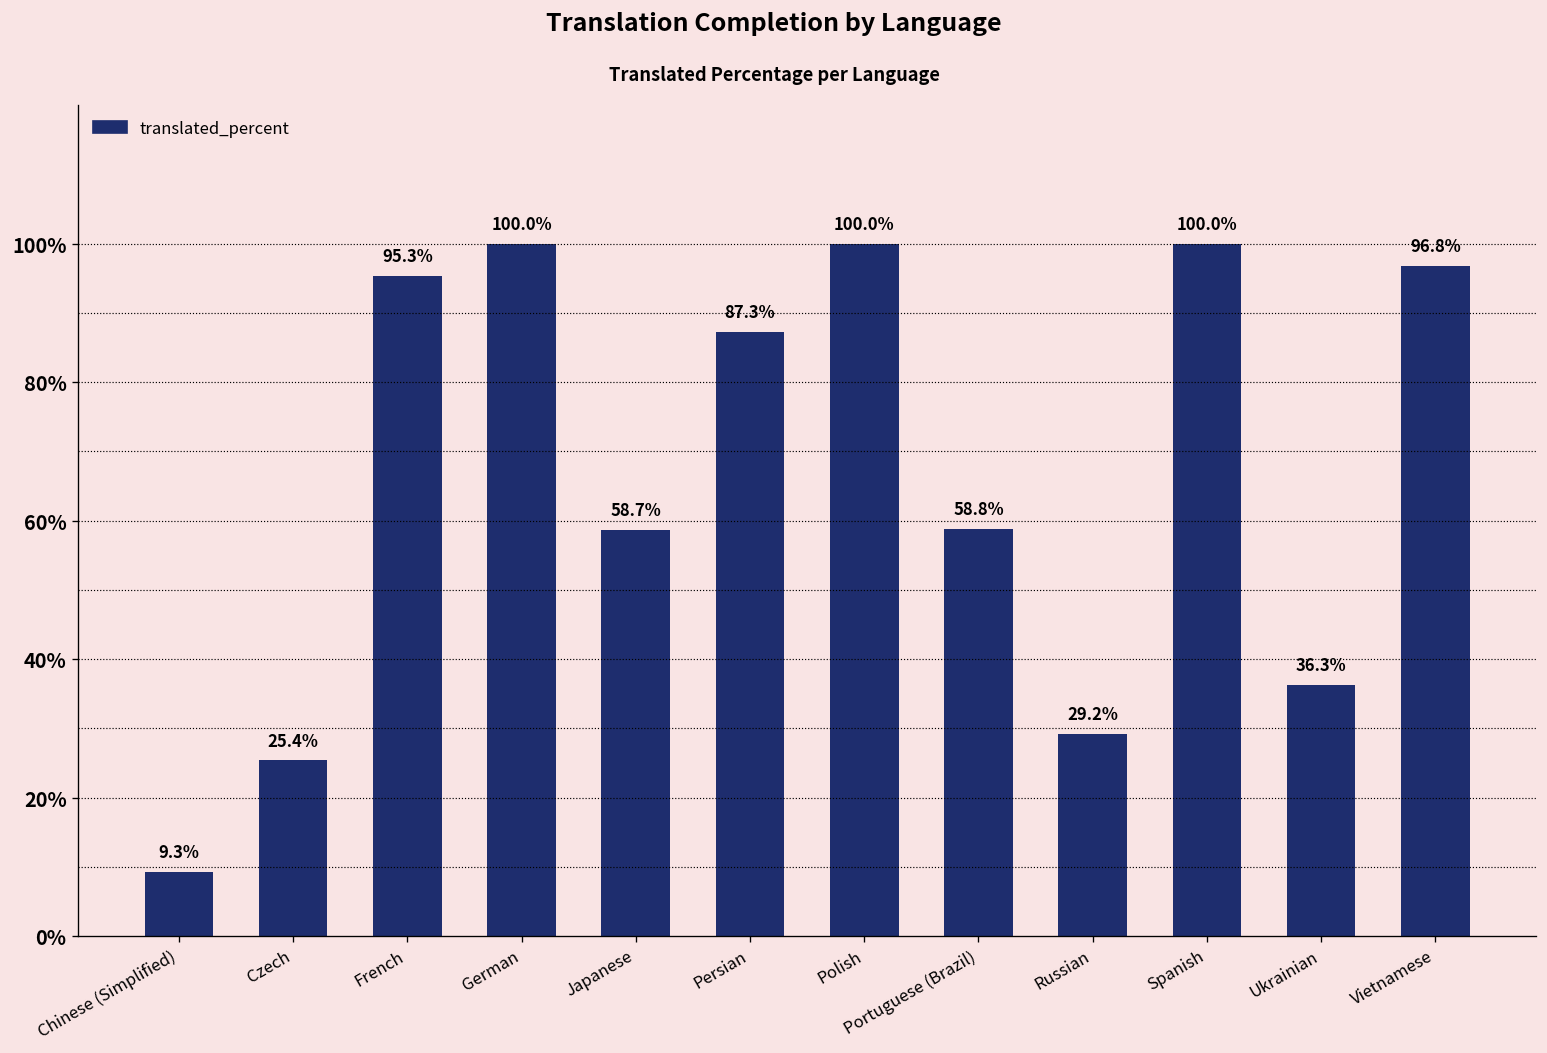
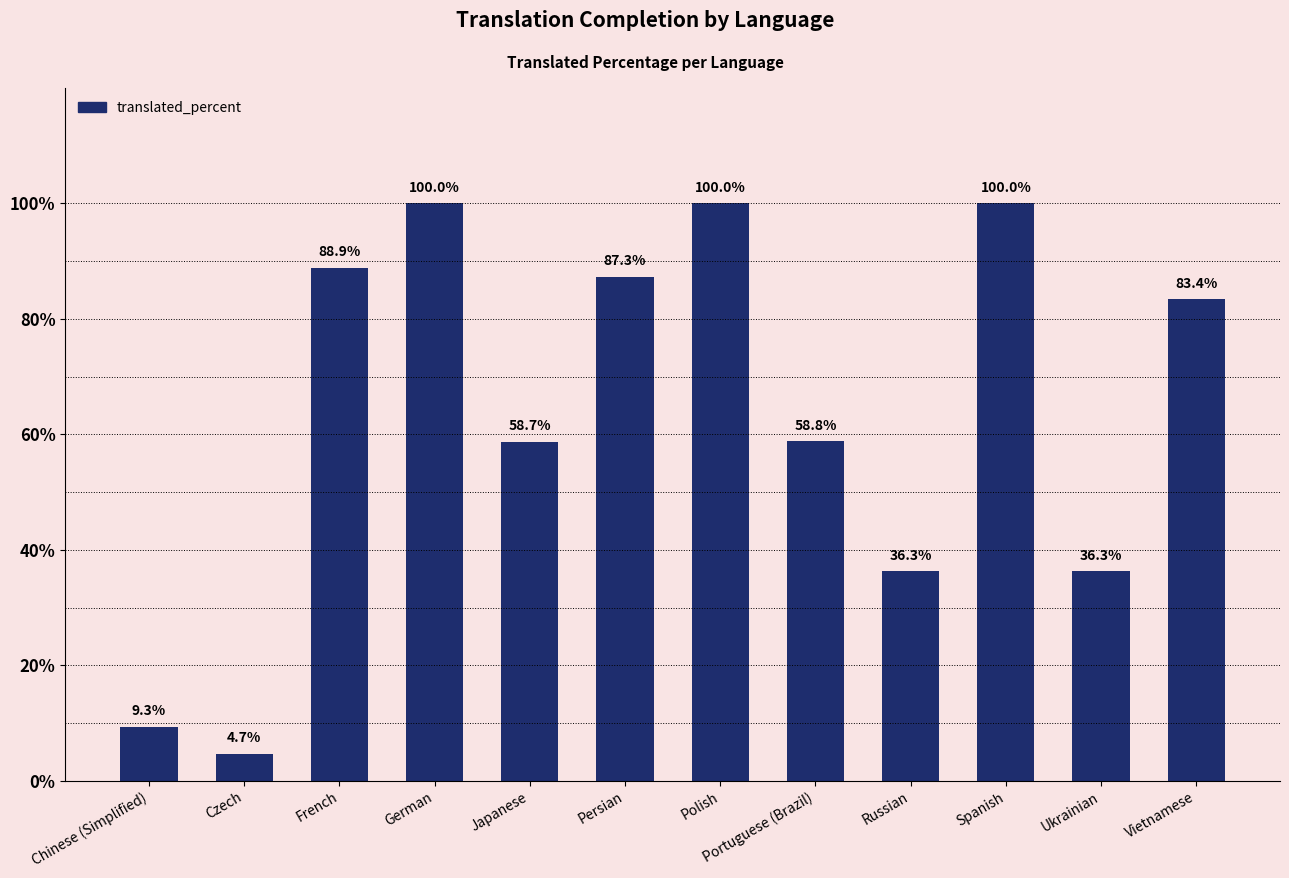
  {
    "Chinese (Simplified)": "9.3%",
-   "Czech": "25.4%",
-   "French": "95.3%",
+   "Czech": "4.7%",
+   "French": "88.9%",
    "German": "100.0%",
    "Japanese": "58.7%",
    "Persian": "87.3%",
    "Polish": "100.0%",
    "Portuguese (Brazil)": "58.8%",
-   "Russian": "29.2%",
+   "Russian": "36.3%",
    "Spanish": "100.0%",
    "Ukrainian": "36.3%",
-   "Vietnamese": "96.8%"
+   "Vietnamese": "83.4%"
  }
